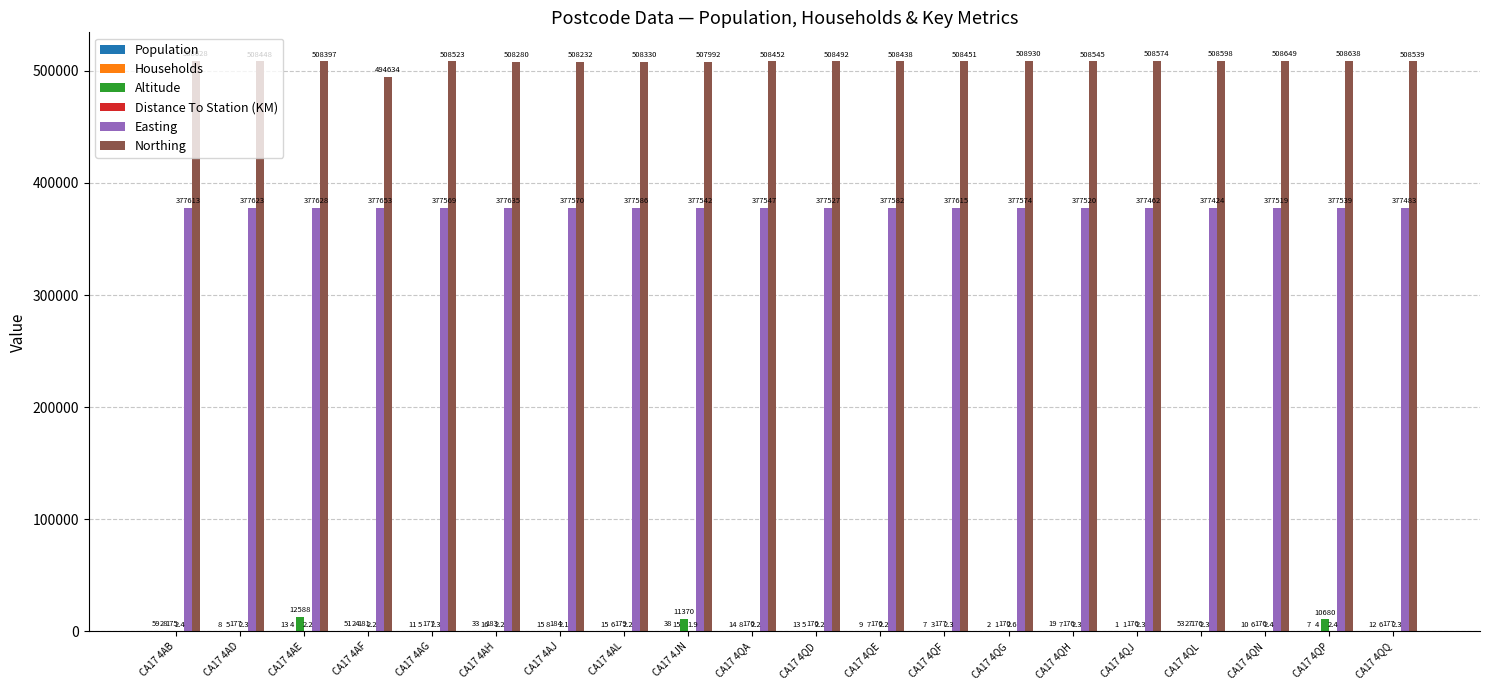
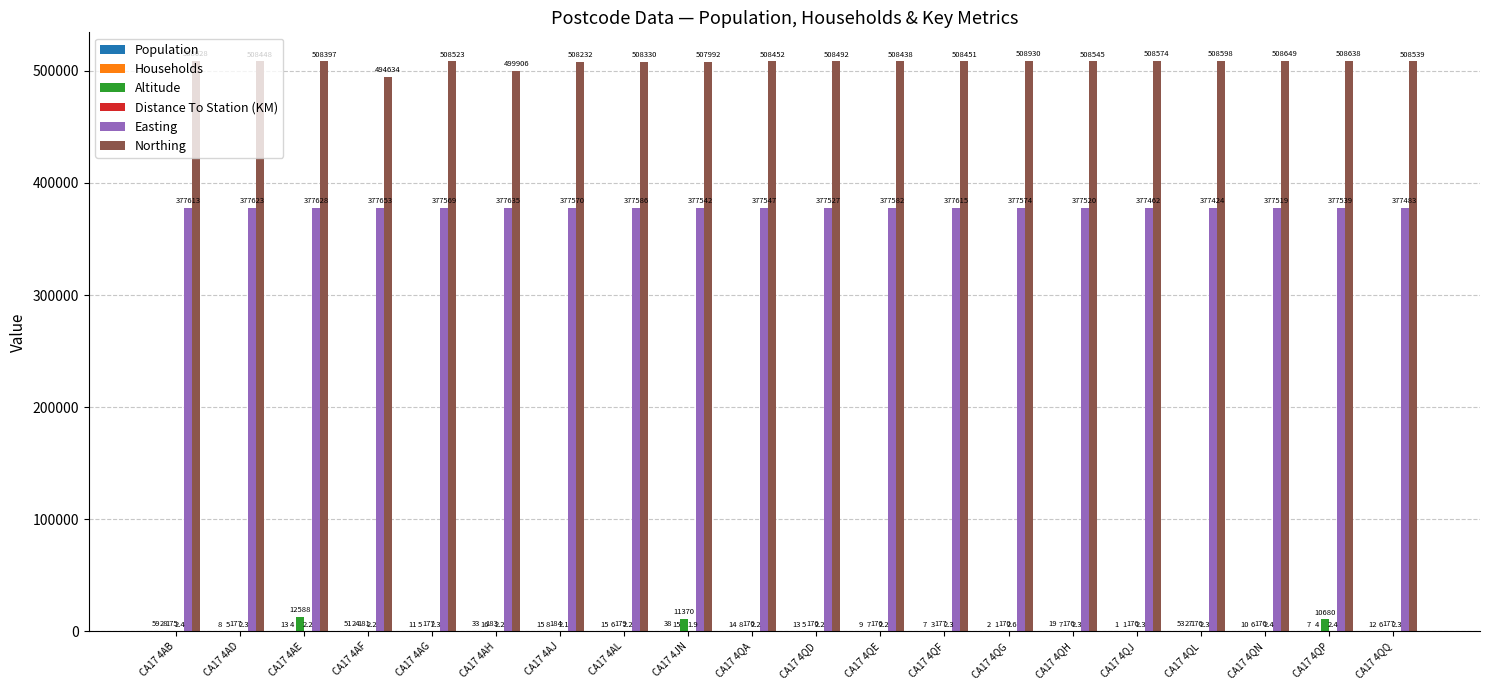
  {
    "Population": {
      "CA17 4AB": 59,
      "CA17 4AD": 8,
      "CA17 4AE": 13,
      "CA17 4AF": 51,
      "CA17 4AG": 11,
      "CA17 4AH": 33,
      "CA17 4AJ": 15,
      "CA17 4AL": 15,
      "CA17 4JN": 38,
      "CA17 4QA": 14,
      "CA17 4QD": 13,
      "CA17 4QE": 9,
      "CA17 4QF": 7,
      "CA17 4QG": 2,
      "CA17 4QH": 19,
      "CA17 4QJ": 1,
      "CA17 4QL": 53,
      "CA17 4QN": 10,
      "CA17 4QP": 7,
      "CA17 4QQ": 12
    },
    "Households": {
      "CA17 4AD": 5,
      "CA17 4AE": 4,
      "CA17 4AG": 5,
      "CA17 4AJ": 8,
      "CA17 4AL": 6,
      "CA17 4JN": 15,
      "CA17 4QA": 8,
      "CA17 4QD": 5,
      "CA17 4QE": 7,
      "CA17 4QF": 3,
      "CA17 4QG": 1,
      "CA17 4QH": 7,
      "CA17 4QJ": 1,
      "CA17 4QN": 6,
      "CA17 4QP": 4,
      "CA17 4QQ": 6
    },
    "Altitude": {
      "CA17 4AE": 12588,
      "CA17 4JN": 11370,
      "CA17 4QP": 10680
    },
    "Distance To Station (KM)": {
      "CA17 4AE": 2.2,
      "CA17 4JN": 1.9,
      "CA17 4QP": 2.4
    },
    "Easting": {
      "CA17 4AB": 377613,
      "CA17 4AD": 377623,
      "CA17 4AE": 377628,
      "CA17 4AF": 377653,
      "CA17 4AG": 377569,
      "CA17 4AH": 377635,
      "CA17 4AJ": 377570,
      "CA17 4AL": 377586,
      "CA17 4JN": 377542,
      "CA17 4QA": 377547,
      "CA17 4QD": 377527,
      "CA17 4QE": 377582,
      "CA17 4QF": 377615,
      "CA17 4QG": 377574,
      "CA17 4QH": 377520,
      "CA17 4QJ": 377462,
      "CA17 4QL": 377424,
      "CA17 4QN": 377519,
      "CA17 4QP": 377539,
      "CA17 4QQ": 377483
    },
    "Northing": {
      "CA17 4AE": 508397,
      "CA17 4AF": 494634,
      "CA17 4AG": 508523,
-     "CA17 4AH": 508280,
+     "CA17 4AH": 499906,
      "CA17 4AJ": 508232,
      "CA17 4AL": 508330,
      "CA17 4JN": 507992,
      "CA17 4QA": 508452,
      "CA17 4QD": 508492,
      "CA17 4QE": 508438,
      "CA17 4QF": 508451,
      "CA17 4QG": 508930,
      "CA17 4QH": 508545,
      "CA17 4QJ": 508574,
      "CA17 4QL": 508598,
      "CA17 4QN": 508649,
      "CA17 4QP": 508638,
      "CA17 4QQ": 508539
    }
  }
